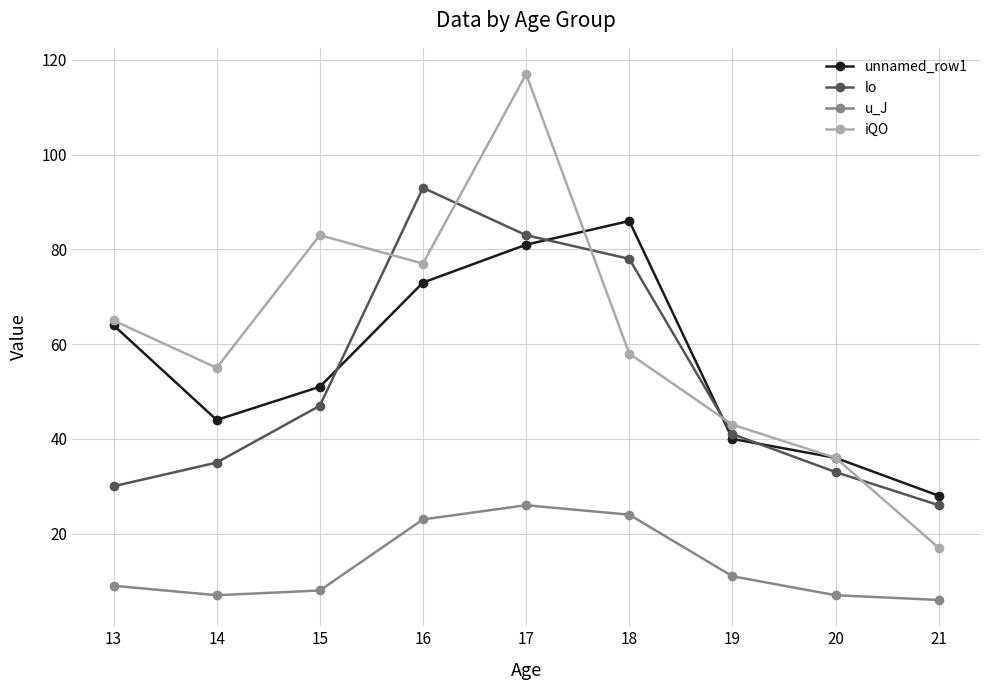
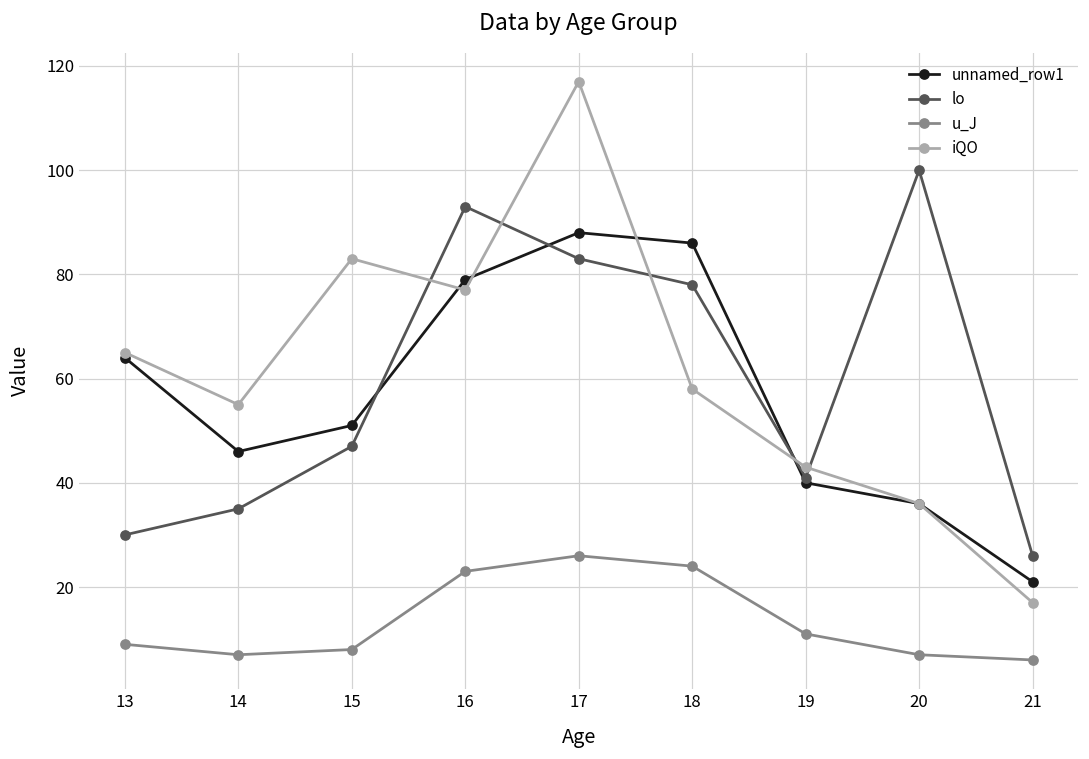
  {
    "unnamed_row1": {
      "13": 64,
-     "14": 44,
+     "14": 46,
      "15": 51,
-     "16": 73,
-     "17": 81,
+     "16": 79,
+     "17": 88,
      "18": 86,
      "19": 40,
-     "21": 28
+     "21": 21
    },
    "lo": {
      "13": 30,
      "14": 35,
      "15": 47,
      "16": 93,
      "17": 83,
      "18": 78,
      "19": 41,
-     "20": 33,
+     "20": 100,
      "21": 26
    }
  }
